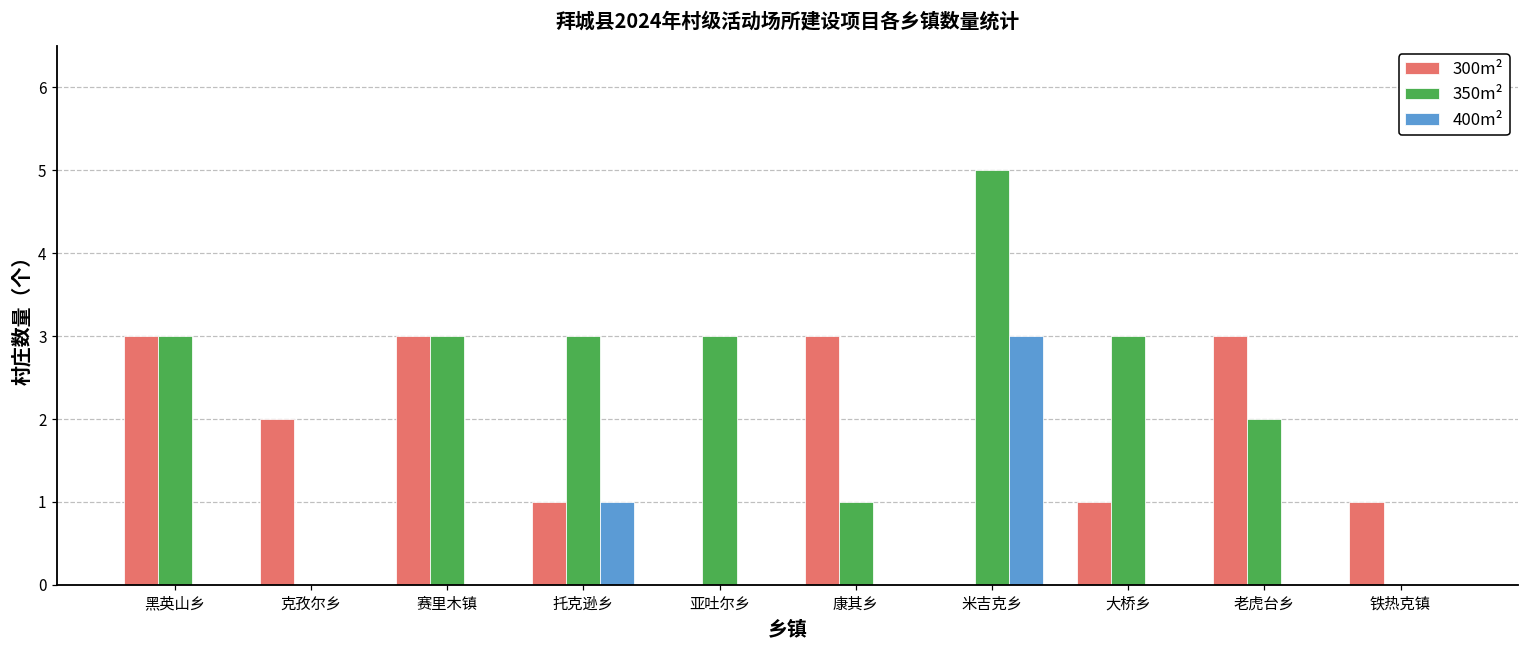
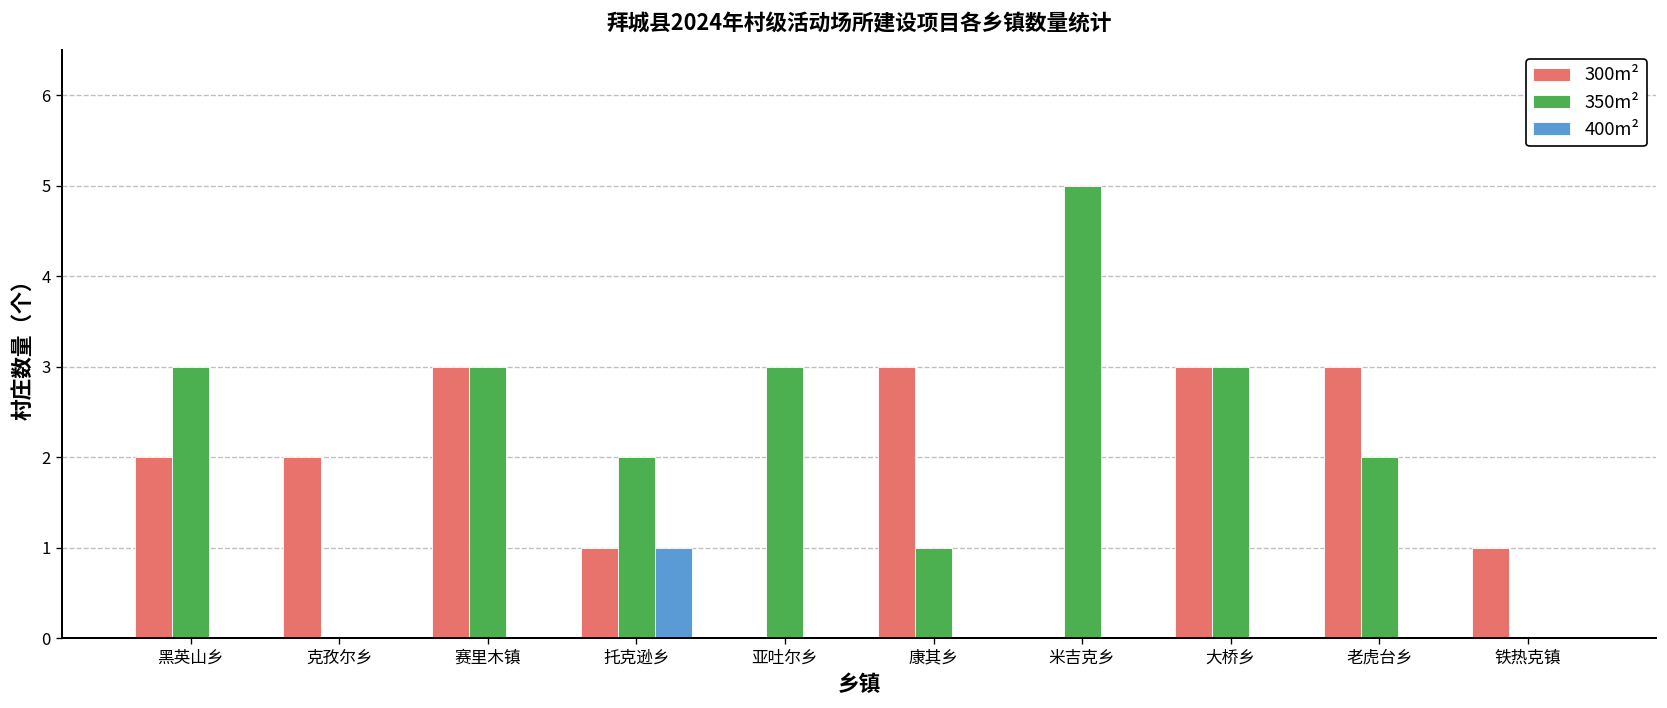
  {
    "300m²": {
-     "黑英山乡": 3,
+     "黑英山乡": 2,
      "克孜尔乡": 2,
      "赛里木镇": 3,
      "托克逊乡": 1,
      "亚吐尔乡": 0,
      "康其乡": 3,
      "米吉克乡": 0,
-     "大桥乡": 1,
+     "大桥乡": 3,
      "老虎台乡": 3,
      "铁热克镇": 1
    },
    "350m²": {
      "黑英山乡": 3,
      "克孜尔乡": 0,
      "赛里木镇": 3,
-     "托克逊乡": 3,
+     "托克逊乡": 2,
      "亚吐尔乡": 3,
      "康其乡": 1,
      "米吉克乡": 5,
      "大桥乡": 3,
      "老虎台乡": 2,
      "铁热克镇": 0
    },
    "400m²": {
      "黑英山乡": 0,
      "克孜尔乡": 0,
      "赛里木镇": 0,
      "托克逊乡": 1,
      "亚吐尔乡": 0,
      "康其乡": 0,
-     "米吉克乡": 3,
+     "米吉克乡": 0,
      "大桥乡": 0,
      "老虎台乡": 0,
      "铁热克镇": 0
    }
  }
